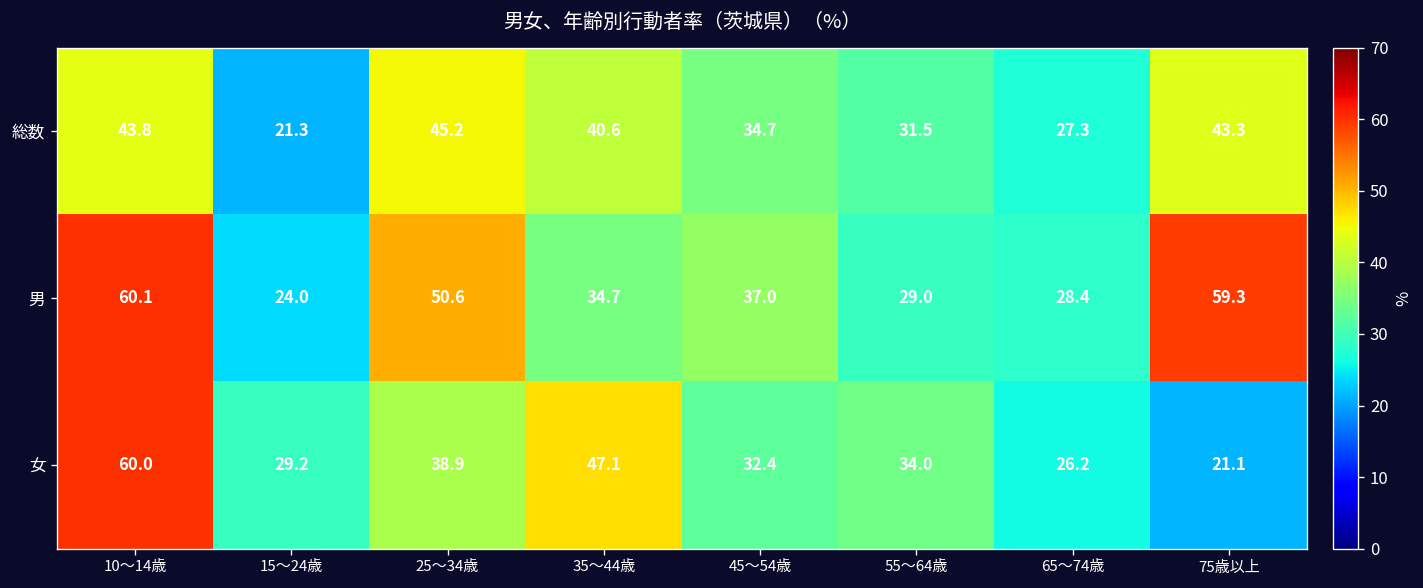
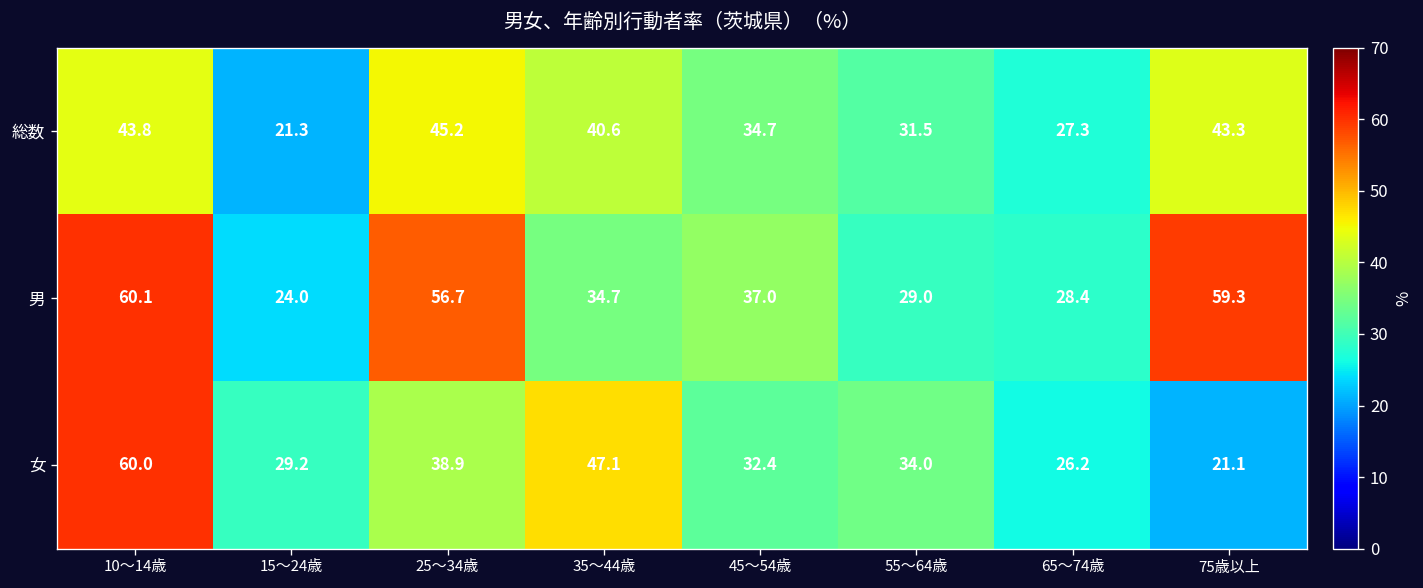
  {
    "総数": {
      "10～14歳": 43.8,
      "15～24歳": 21.3,
      "25～34歳": 45.2,
      "35～44歳": 40.6,
      "45～54歳": 34.7,
      "55～64歳": 31.5,
      "65～74歳": 27.3,
      "75歳以上": 43.3
    },
    "男": {
      "10～14歳": 60.1,
      "15～24歳": 24.0,
-     "25～34歳": 50.6,
+     "25～34歳": 56.7,
      "35～44歳": 34.7,
      "45～54歳": 37.0,
      "55～64歳": 29.0,
      "65～74歳": 28.4,
      "75歳以上": 59.3
    },
    "女": {
      "10～14歳": 60.0,
      "15～24歳": 29.2,
      "25～34歳": 38.9,
      "35～44歳": 47.1,
      "45～54歳": 32.4,
      "55～64歳": 34.0,
      "65～74歳": 26.2,
      "75歳以上": 21.1
    }
  }
